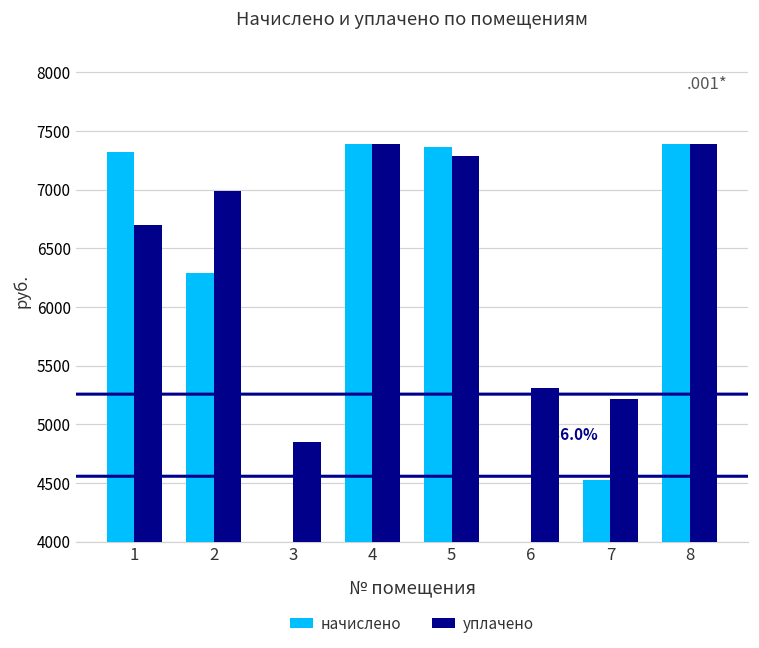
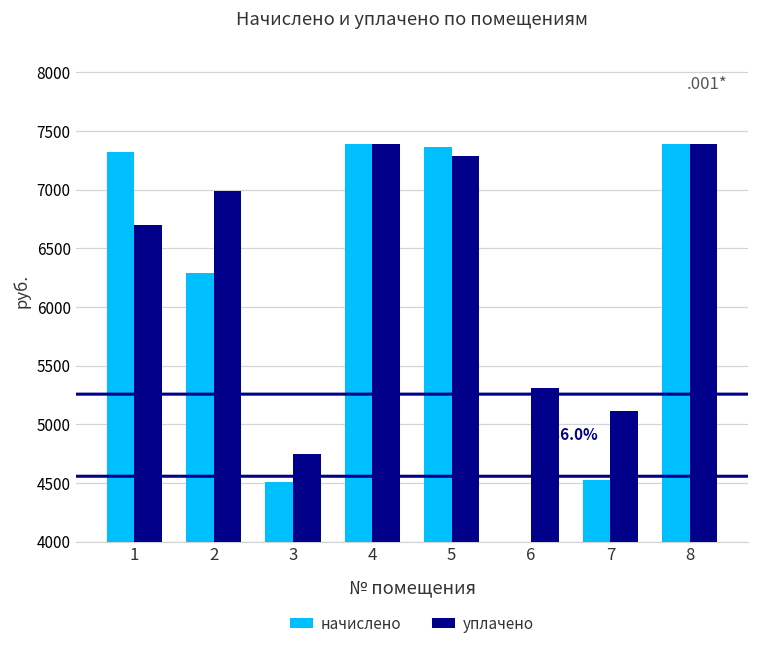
  {
    "начислено": {
      "1": 7320,
      "2": 6290,
-     "3": 3990,
+     "3": 4500,
      "4": 7390,
      "5": 7370,
      "7": 4520,
      "8": 7390
    },
    "уплачено": {
      "1": 6700,
      "2": 6990,
-     "3": 4850,
+     "3": 4750,
      "4": 7390,
      "5": 7290,
      "6": 5310,
-     "7": 5220,
+     "7": 5120,
      "8": 7390
    }
  }
